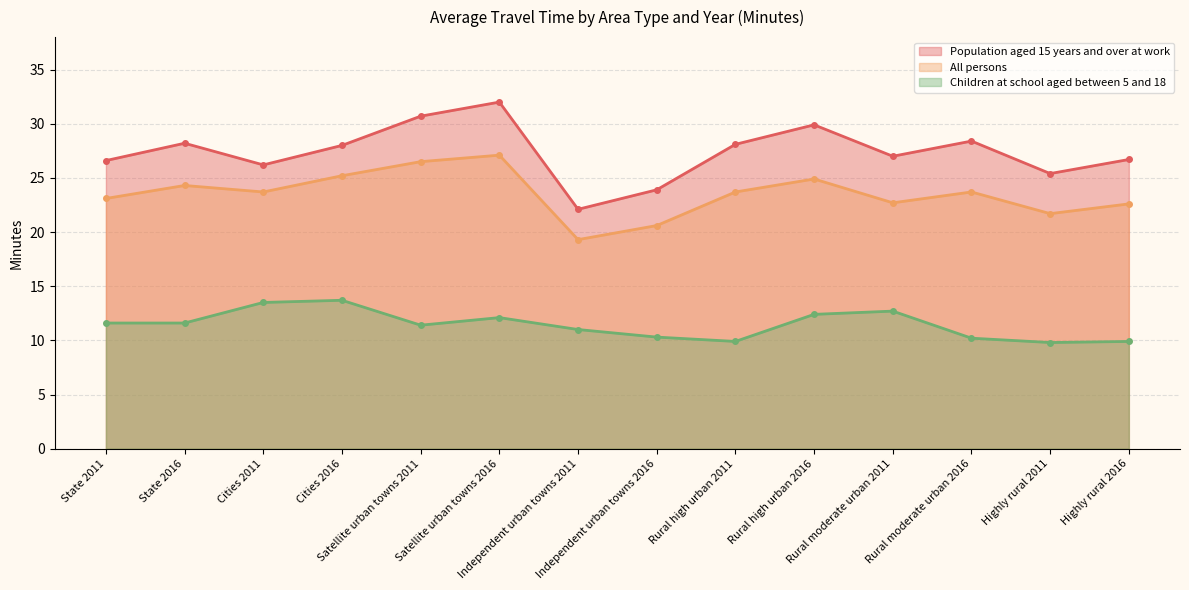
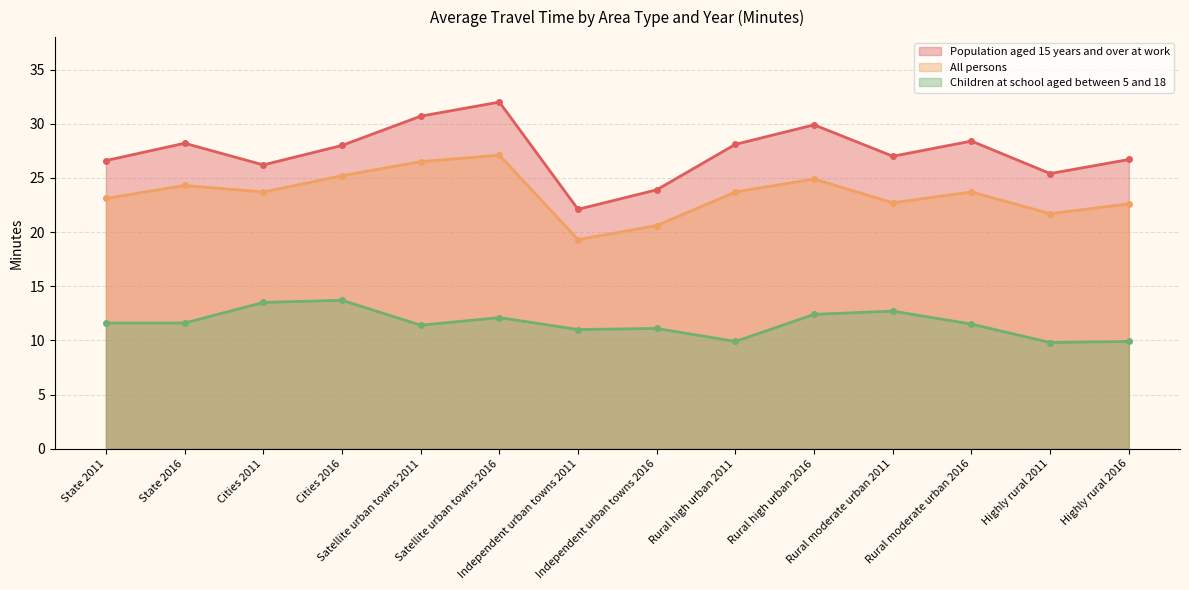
  {
    "Children at school aged between 5 and 18": {
      "State 2011": 11.6,
      "State 2016": 11.6,
      "Cities 2011": 13.5,
      "Cities 2016": 13.7,
      "Satellite urban towns 2011": 11.4,
      "Satellite urban towns 2016": 12.1,
      "Independent urban towns 2011": 11.0,
-     "Independent urban towns 2016": 10.3,
+     "Independent urban towns 2016": 11.1,
      "Rural high urban 2011": 9.9,
      "Rural high urban 2016": 12.4,
      "Rural moderate urban 2011": 12.7,
-     "Rural moderate urban 2016": 10.2,
+     "Rural moderate urban 2016": 11.5,
      "Highly rural 2011": 9.8,
      "Highly rural 2016": 9.9
    }
  }
